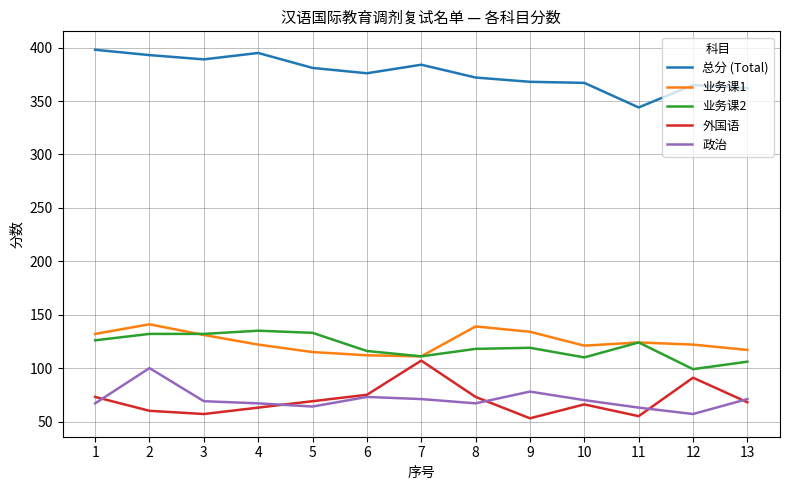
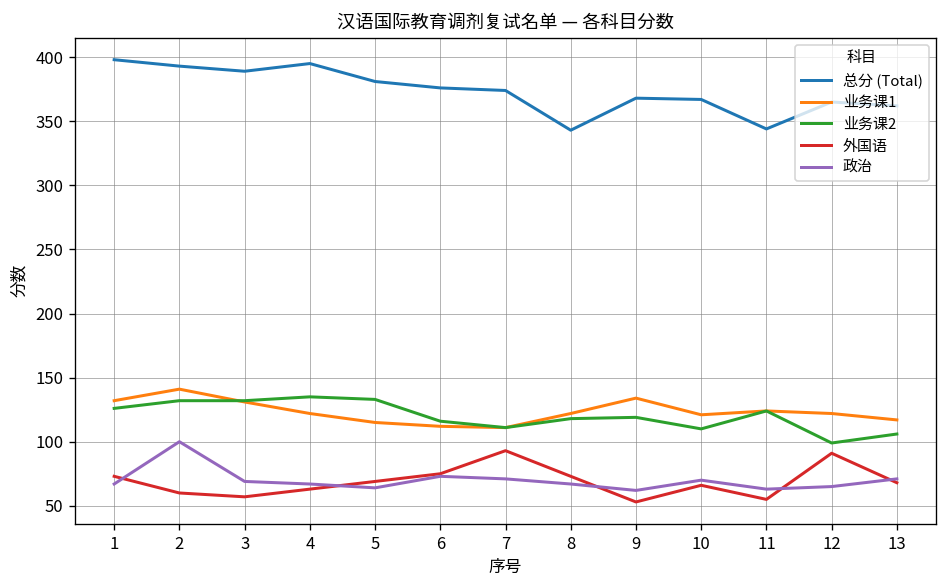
  {
    "总分 (Total)": {
      "1": 398,
      "2": 393,
      "3": 389,
      "4": 395,
      "5": 381,
      "6": 376,
-     "7": 384,
-     "8": 372,
+     "7": 374,
+     "8": 343,
      "9": 368,
      "10": 367,
      "11": 344
    },
    "业务课1": {
      "1": 132,
      "2": 141,
      "4": 122,
      "5": 115,
      "6": 112,
-     "8": 139,
+     "8": 122,
      "9": 134,
      "10": 121,
      "12": 122,
      "13": 117
    },
    "业务课2": {
      "1": 126,
      "2": 132,
      "4": 135,
      "5": 133,
      "6": 116,
      "8": 118,
      "9": 119,
      "10": 110,
      "12": 99,
      "13": 106
    },
    "外国语": {
      "1": 73,
      "2": 60,
      "3": 57,
      "4": 63,
      "5": 69,
-     "7": 107,
+     "7": 93,
      "8": 73,
      "9": 53,
      "10": 66,
      "11": 55,
      "12": 91,
      "13": 68
    },
    "政治": {
      "1": 67,
      "2": 100,
      "3": 69,
      "4": 67,
      "5": 64,
      "7": 71,
      "8": 67,
-     "9": 78,
+     "9": 62,
      "10": 70,
      "11": 63,
-     "12": 57,
+     "12": 65,
      "13": 71
    }
  }
